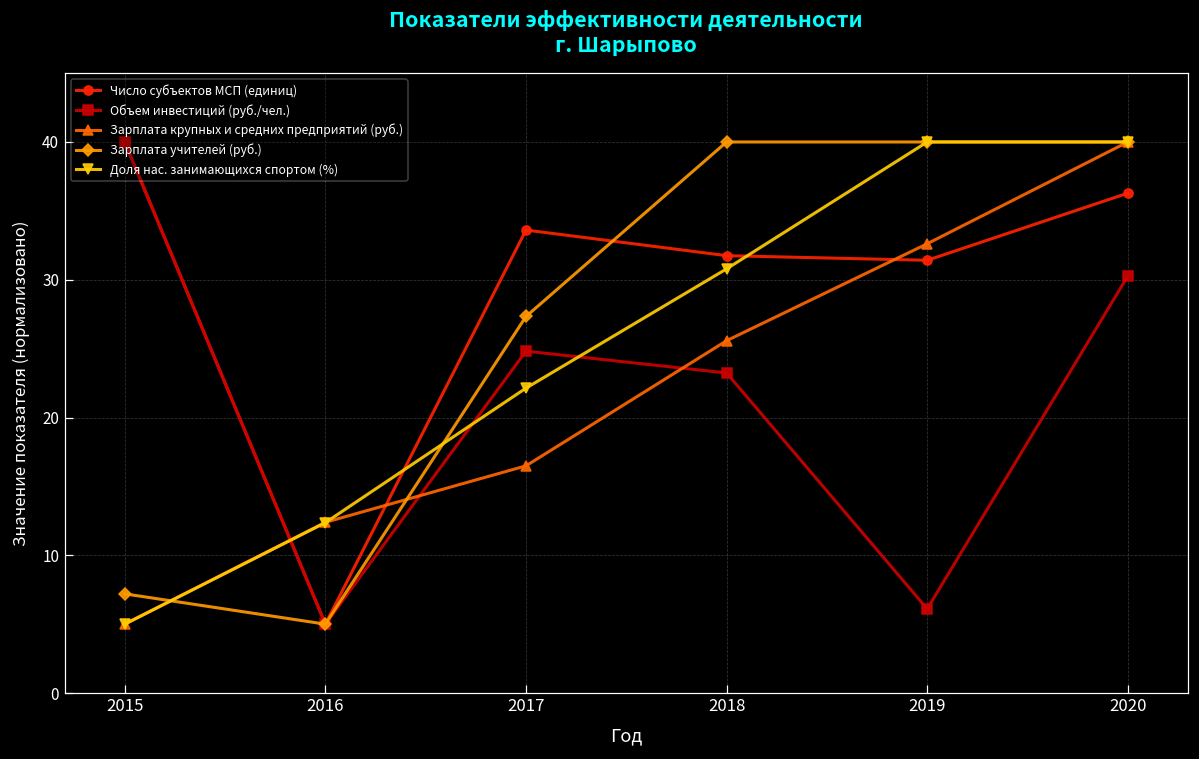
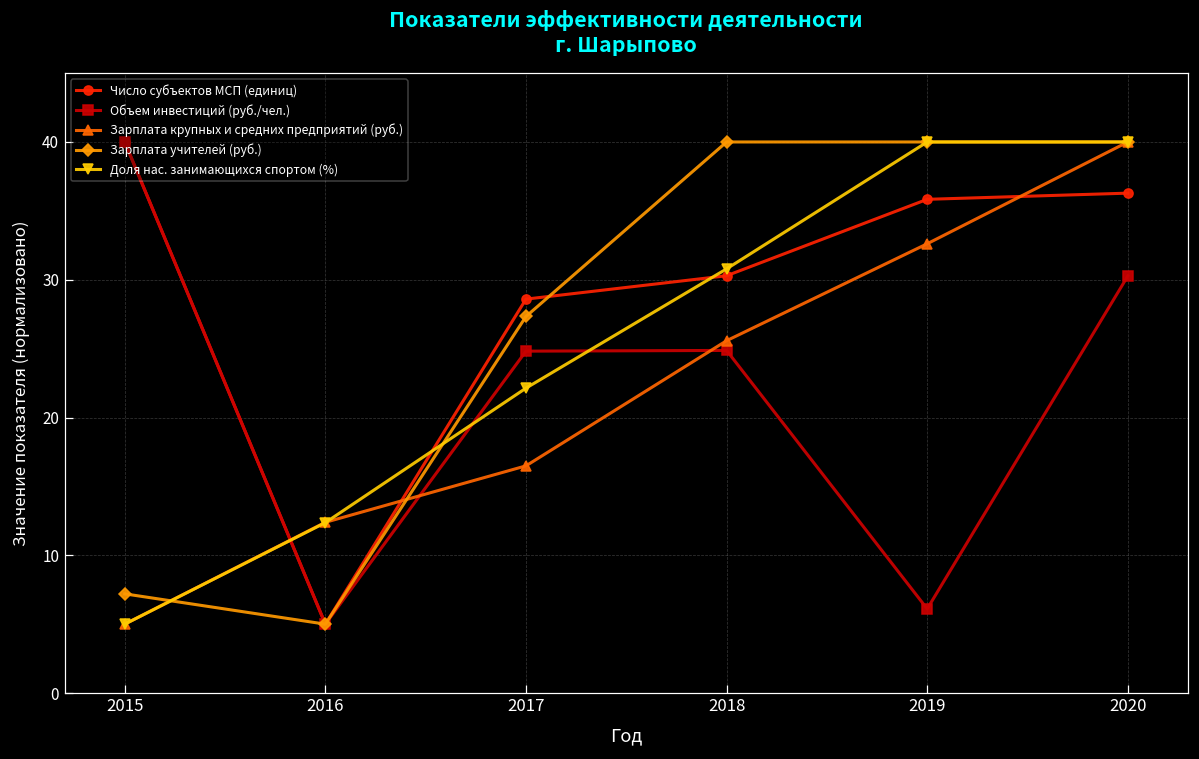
  {
    "Число субъектов МСП (единиц)": {
-     "2017": 33.6,
-     "2018": 31.7,
-     "2019": 31.4,
+     "2017": 28.6,
+     "2018": 30.3,
+     "2019": 35.8,
      "2020": 36.3
    },
    "Объем инвестиций (руб./чел.)": {
      "2017": 24.8,
-     "2018": 23.2,
+     "2018": 24.9,
      "2019": 6.1,
      "2020": 30.3
    }
  }
